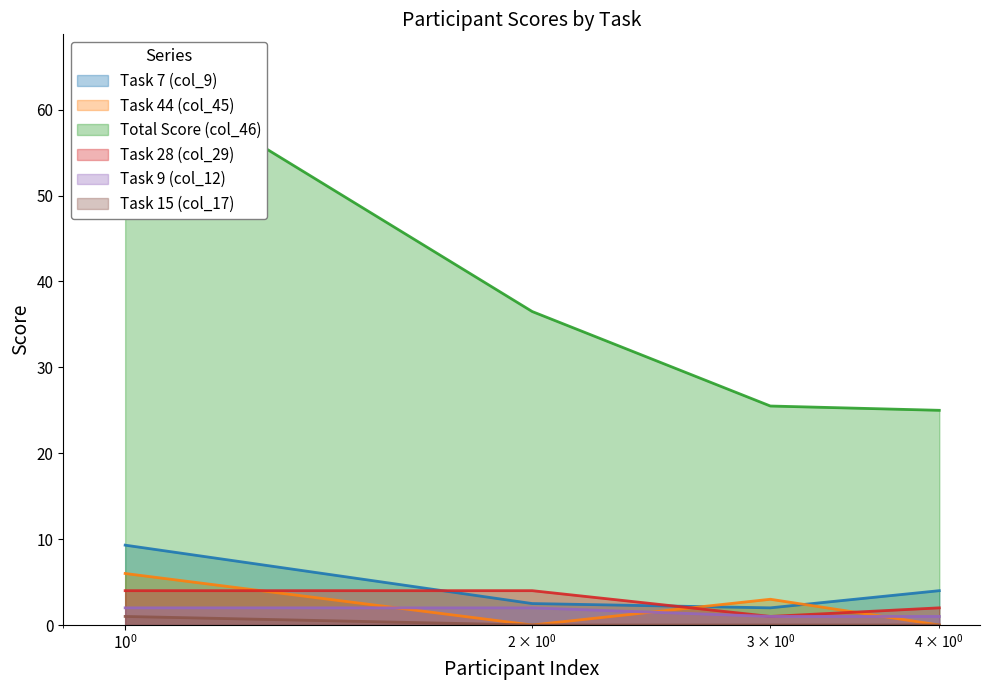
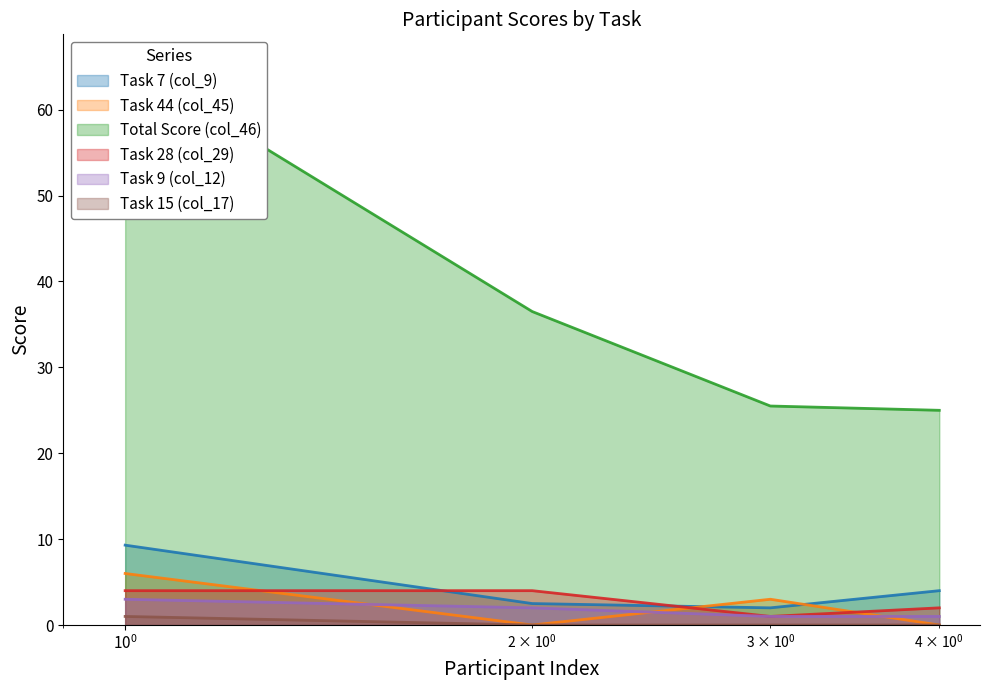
  {
    "Task 7 (col_9)": {
      "10^0": 9
    },
    "Task 9 (col_12)": {
-     "10^0": 2
+     "10^0": 3
    }
  }
